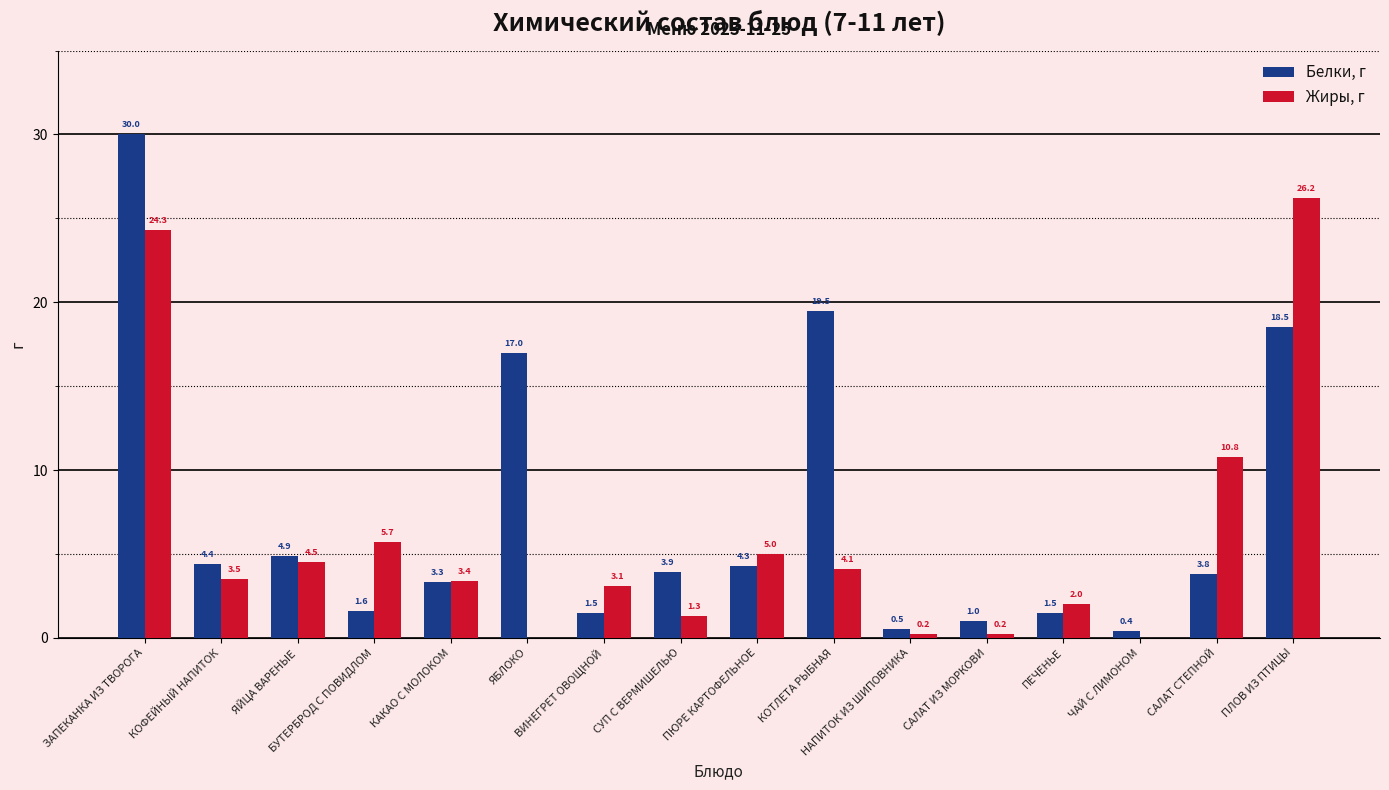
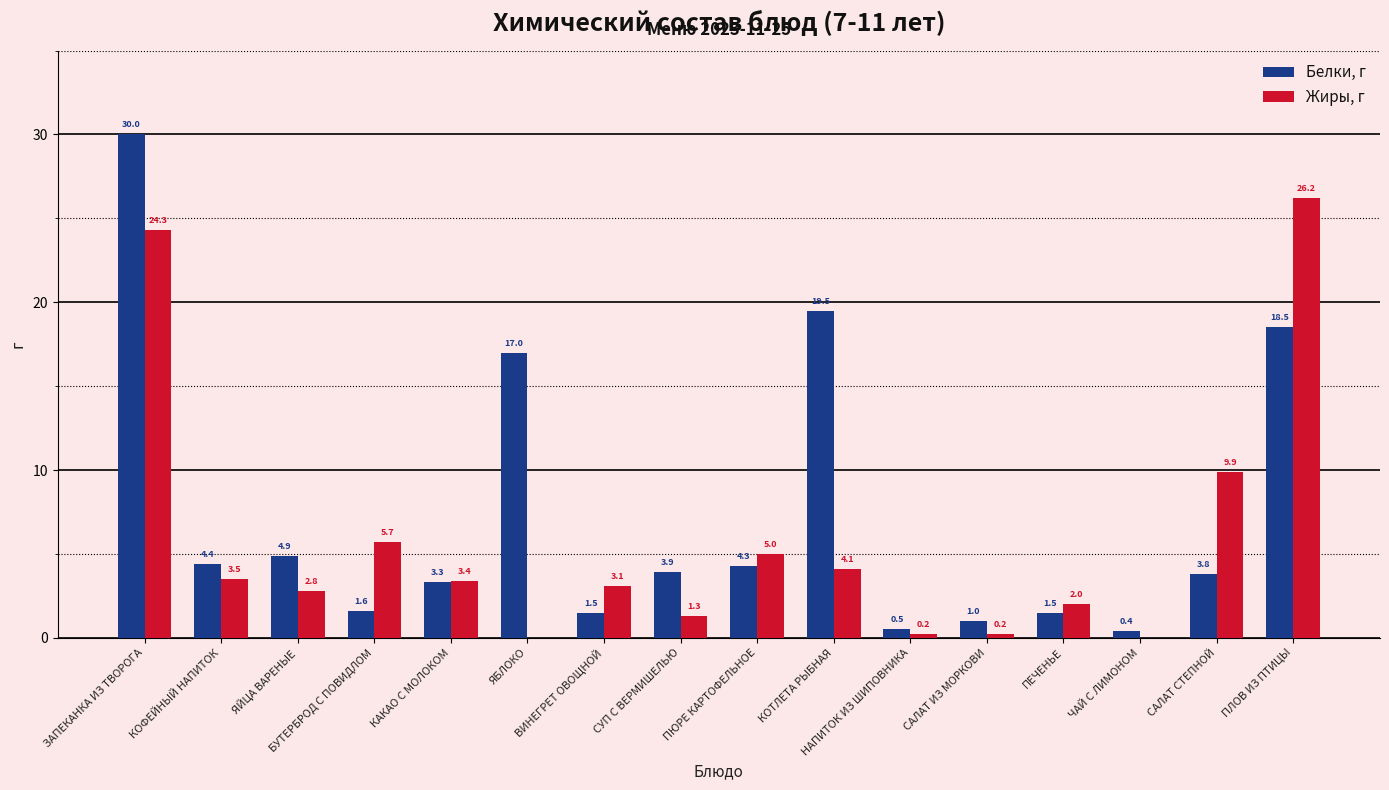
  {
    "Белки, г": {
      "ЗАПЕКАНКА ИЗ ТВОРОГА": 30.0,
      "КОФЕЙНЫЙ НАПИТОК": 4.4,
      "ЯЙЦА ВАРЕНЫЕ": 4.9,
      "БУТЕРБРОД С ПОВИДЛОМ": 1.6,
      "КАКАО С МОЛОКОМ": 3.3,
      "ЯБЛОКО": 17.0,
      "ВИНЕГРЕТ ОВОЩНОЙ": 1.5,
      "СУП С ВЕРМИШЕЛЬЮ": 3.9,
      "ПЮРЕ КАРТОФЕЛЬНОЕ": 4.3,
      "КОТЛЕТА РЫБНАЯ": 19.5,
      "НАПИТОК ИЗ ШИПОВНИКА": 0.5,
      "САЛАТ ИЗ МОРКОВИ": 1.0,
      "ПЕЧЕНЬЕ": 1.5,
      "ЧАЙ С ЛИМОНОМ": 0.4,
      "САЛАТ СТЕПНОЙ": 3.8,
      "ПЛОВ ИЗ ПТИЦЫ": 18.5
    },
    "Жиры, г": {
      "ЗАПЕКАНКА ИЗ ТВОРОГА": 24.3,
      "КОФЕЙНЫЙ НАПИТОК": 3.5,
-     "ЯЙЦА ВАРЕНЫЕ": 4.5,
+     "ЯЙЦА ВАРЕНЫЕ": 2.8,
      "БУТЕРБРОД С ПОВИДЛОМ": 5.7,
      "КАКАО С МОЛОКОМ": 3.4,
      "ВИНЕГРЕТ ОВОЩНОЙ": 3.1,
      "СУП С ВЕРМИШЕЛЬЮ": 1.3,
      "ПЮРЕ КАРТОФЕЛЬНОЕ": 5.0,
      "КОТЛЕТА РЫБНАЯ": 4.1,
      "НАПИТОК ИЗ ШИПОВНИКА": 0.2,
      "САЛАТ ИЗ МОРКОВИ": 0.2,
      "ПЕЧЕНЬЕ": 2.0,
-     "САЛАТ СТЕПНОЙ": 10.8,
+     "САЛАТ СТЕПНОЙ": 9.9,
      "ПЛОВ ИЗ ПТИЦЫ": 26.2
    }
  }
